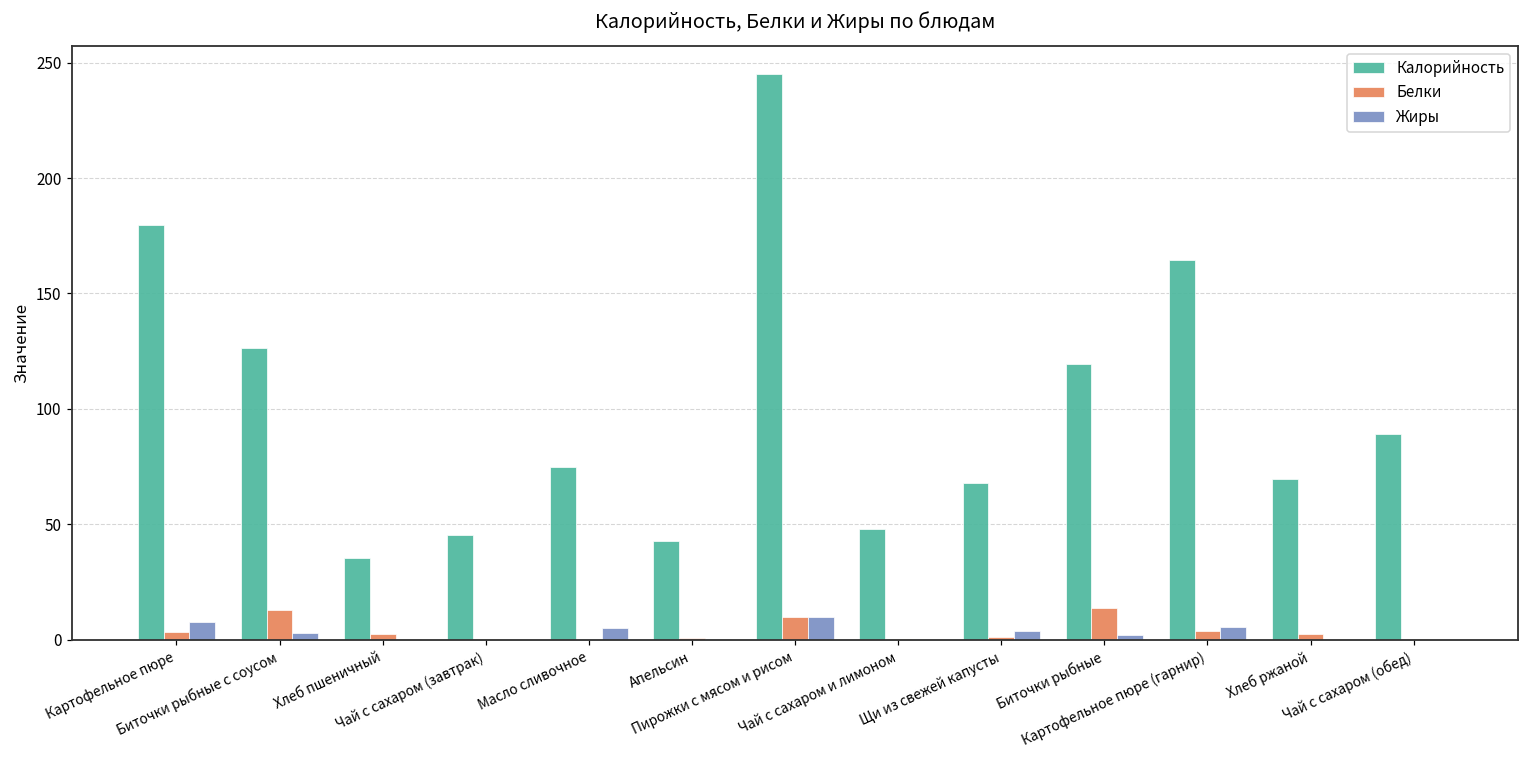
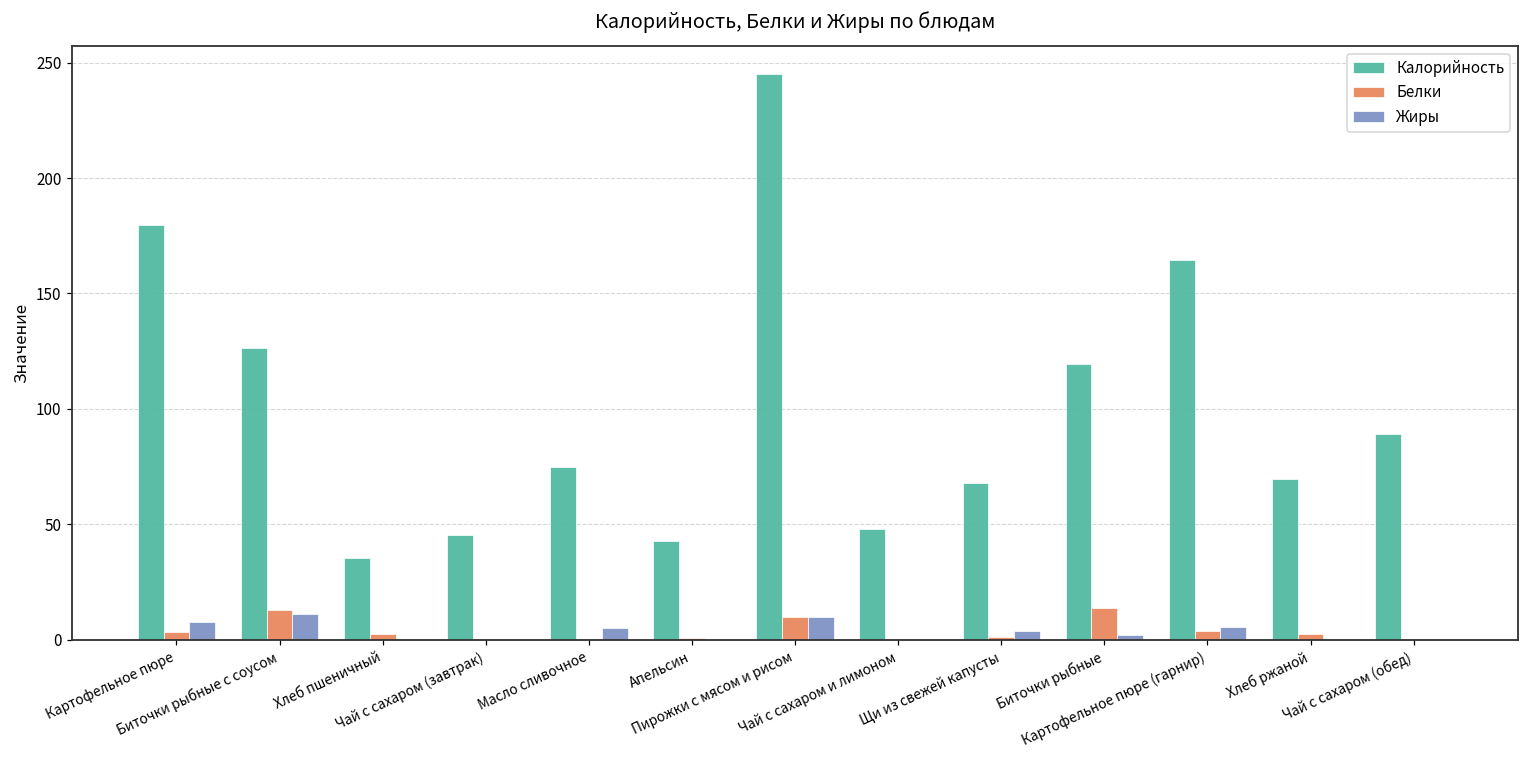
  {
    "Калорийность": {
      "Картофельное пюре": 180,
      "Биточки рыбные с соусом": 126,
      "Хлеб пшеничный": 35,
      "Чай с сахаром (завтрак)": 45,
      "Масло сливочное": 75,
      "Апельсин": 43,
      "Пирожки с мясом и рисом": 245,
      "Чай с сахаром и лимоном": 48,
      "Щи из свежей капусты": 68,
      "Биточки рыбные": 120,
      "Картофельное пюре (гарнир)": 165,
      "Хлеб ржаной": 70,
      "Чай с сахаром (обед)": 89
    },
    "Белки": {
      "Картофельное пюре": 3,
      "Биточки рыбные с соусом": 13,
      "Хлеб пшеничный": 2,
      "Пирожки с мясом и рисом": 10,
      "Щи из свежей капусты": 1,
      "Биточки рыбные": 14,
      "Картофельное пюре (гарнир)": 4,
      "Хлеб ржаной": 3
    },
    "Жиры": {
      "Картофельное пюре": 8,
-     "Биточки рыбные с соусом": 3,
+     "Биточки рыбные с соусом": 11,
      "Масло сливочное": 5,
      "Пирожки с мясом и рисом": 10,
      "Щи из свежей капусты": 4,
      "Биточки рыбные": 2,
      "Картофельное пюре (гарнир)": 6
    }
  }
